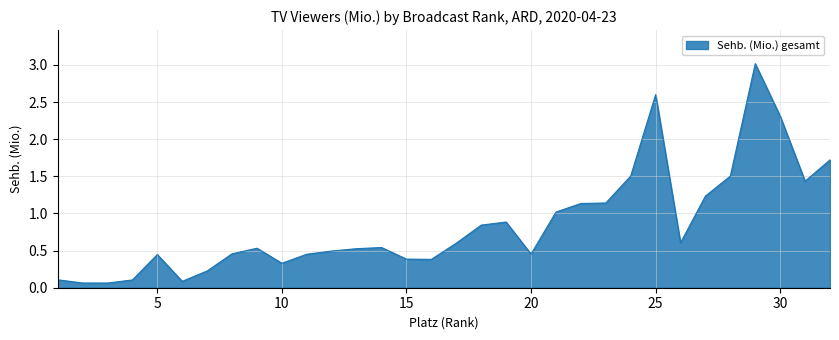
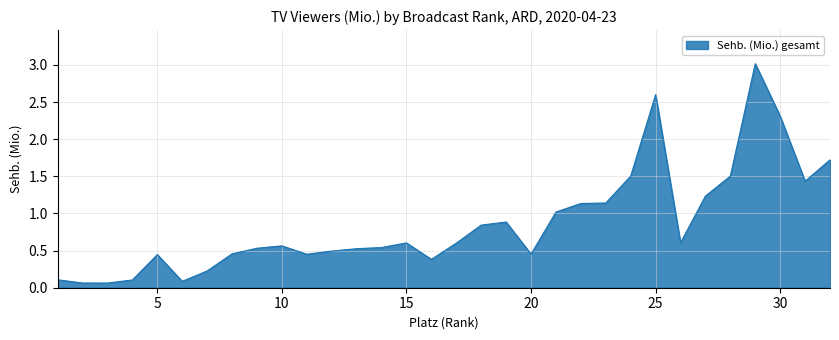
  {
    "5": 0.4,
-   "10": 0.3,
-   "15": 0.4,
+   "10": 0.6,
+   "15": 0.6,
    "20": 0.5,
    "25": 2.6,
    "30": 2.3
  }
